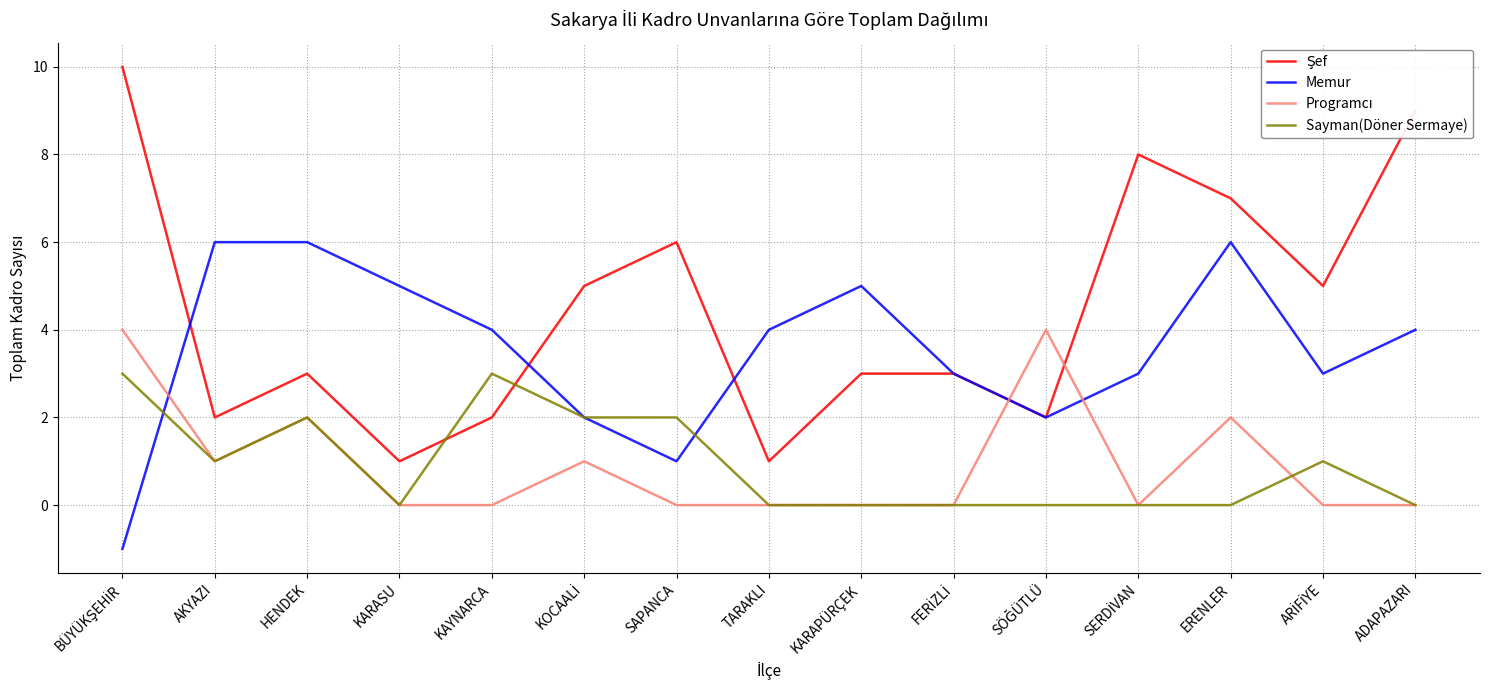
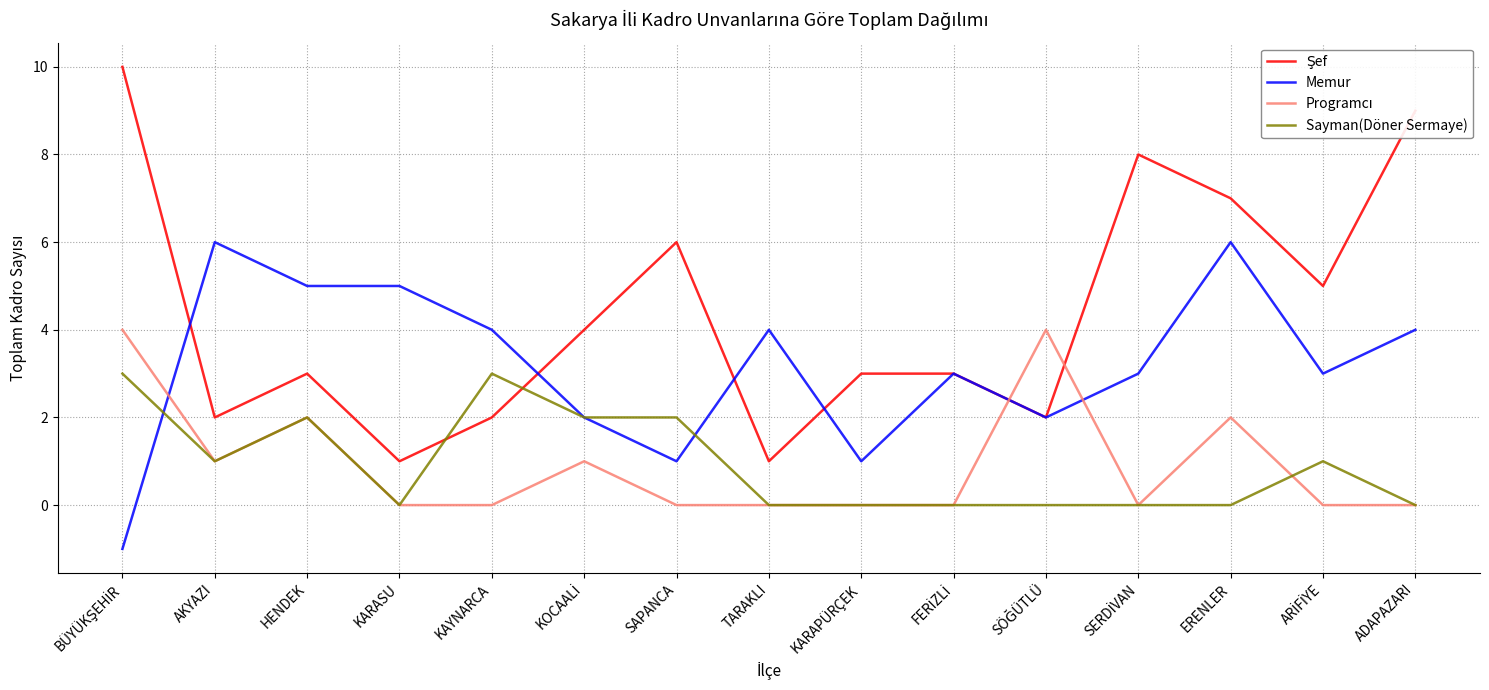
  {
    "Şef": {
      "BÜYÜKŞEHİR": 10,
      "AKYAZI": 2,
      "HENDEK": 3,
      "KARASU": 1,
      "KAYNARCA": 2,
-     "KOCAALİ": 5,
+     "KOCAALİ": 4,
      "SAPANCA": 6,
      "TARAKLI": 1,
      "KARAPÜRÇEK": 3,
      "SERDİVAN": 8,
      "ERENLER": 7,
      "ARİFİYE": 5
    },
    "Memur": {
      "BÜYÜKŞEHİR": -1,
      "AKYAZI": 6,
-     "HENDEK": 6,
+     "HENDEK": 5,
      "KARASU": 5,
      "KAYNARCA": 4,
      "SAPANCA": 1,
      "TARAKLI": 4,
-     "KARAPÜRÇEK": 5,
+     "KARAPÜRÇEK": 1,
      "SERDİVAN": 3,
      "ERENLER": 6,
      "ARİFİYE": 3,
      "ADAPAZARI": 4
    },
    "Programcı": {
      "BÜYÜKŞEHİR": 4,
      "KAYNARCA": 0,
      "KOCAALİ": 1,
      "SAPANCA": 0,
      "SÖĞÜTLÜ": 4,
      "ERENLER": 2,
      "ARİFİYE": 0
    },
    "Sayman(Döner Sermaye)": {
      "BÜYÜKŞEHİR": 3,
      "KAYNARCA": 3,
      "SAPANCA": 2,
      "SÖĞÜTLÜ": 0,
      "ERENLER": 0,
      "ARİFİYE": 1
    }
  }
